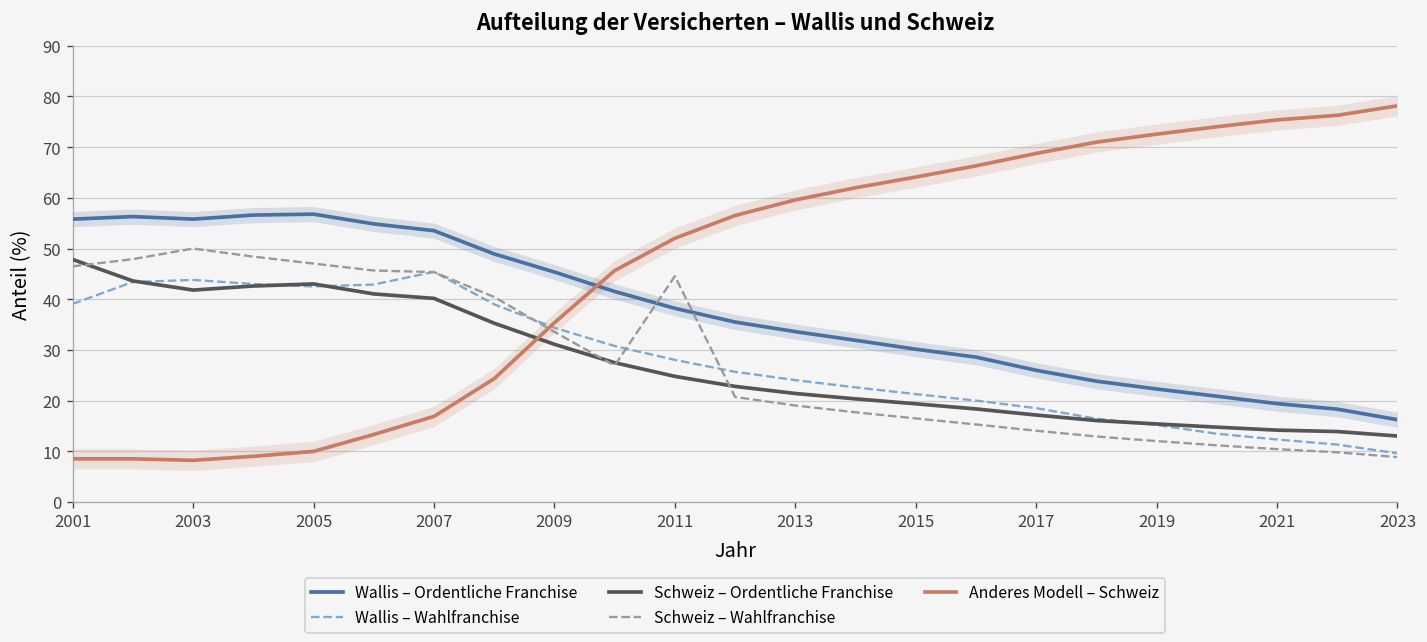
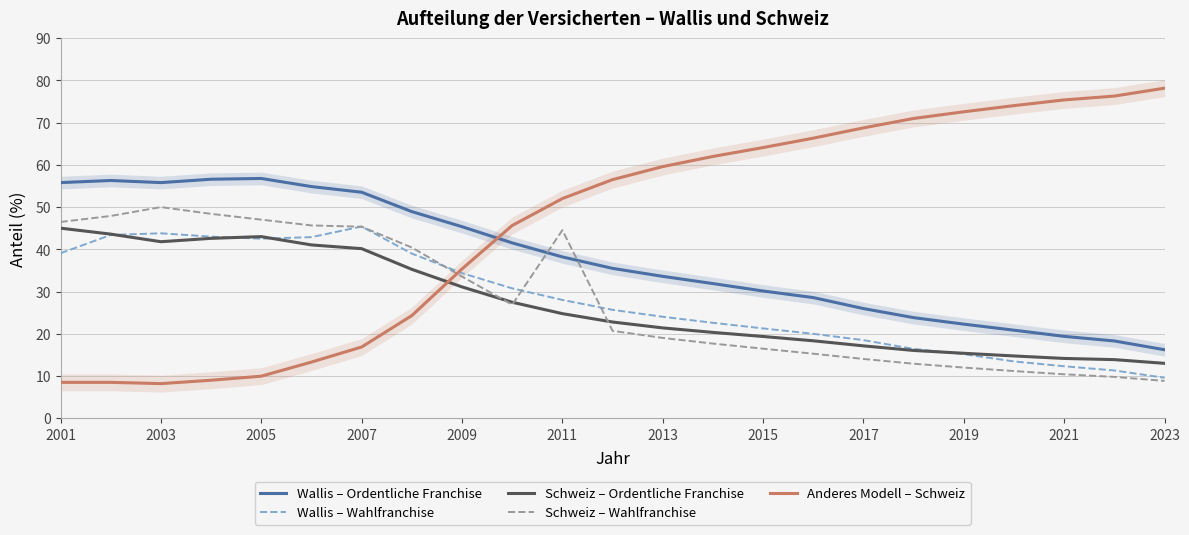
  {
    "Wallis – Wahlfranchise": {
      "2001": 39,
      "2003": 44,
      "2009": 34,
      "2011": 28,
      "2013": 24,
      "2015": 21,
      "2017": 19,
      "2021": 12,
      "2023": 10
    },
    "Schweiz – Ordentliche Franchise": {
-     "2001": 48,
+     "2001": 45,
      "2003": 42,
      "2007": 40,
      "2009": 31,
      "2011": 25,
      "2013": 21,
      "2015": 19,
      "2017": 17,
      "2021": 14,
      "2023": 13
    },
    "Schweiz – Wahlfranchise": {
      "2001": 46,
      "2003": 50,
      "2005": 47,
      "2009": 34,
      "2011": 45,
      "2013": 19,
      "2015": 16,
      "2017": 14,
      "2019": 12,
      "2021": 10,
      "2023": 9
    }
  }
